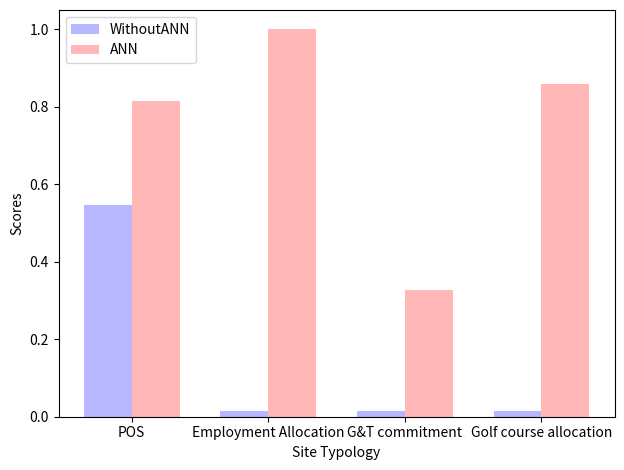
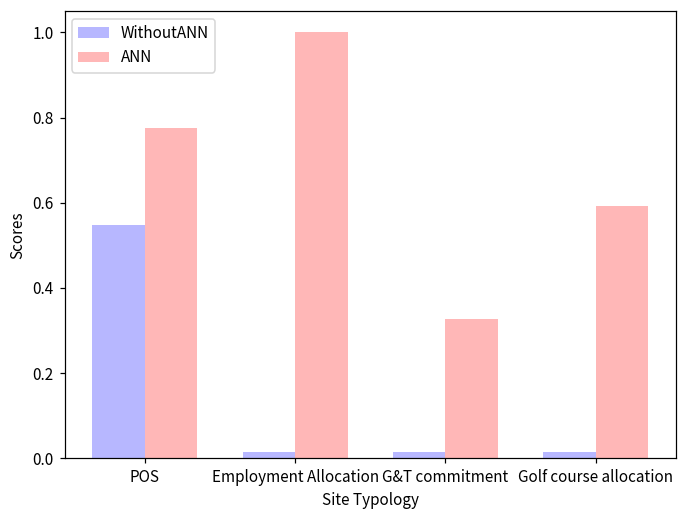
  {
    "WithoutANN": {
      "POS": 0.55,
      "Employment Allocation": 0.02,
      "G&T commitment": 0.02,
      "Golf course allocation": 0.02
    },
    "ANN": {
-     "POS": 0.81,
+     "POS": 0.78,
      "Employment Allocation": 1.00,
      "G&T commitment": 0.33,
-     "Golf course allocation": 0.86
+     "Golf course allocation": 0.59
    }
  }
